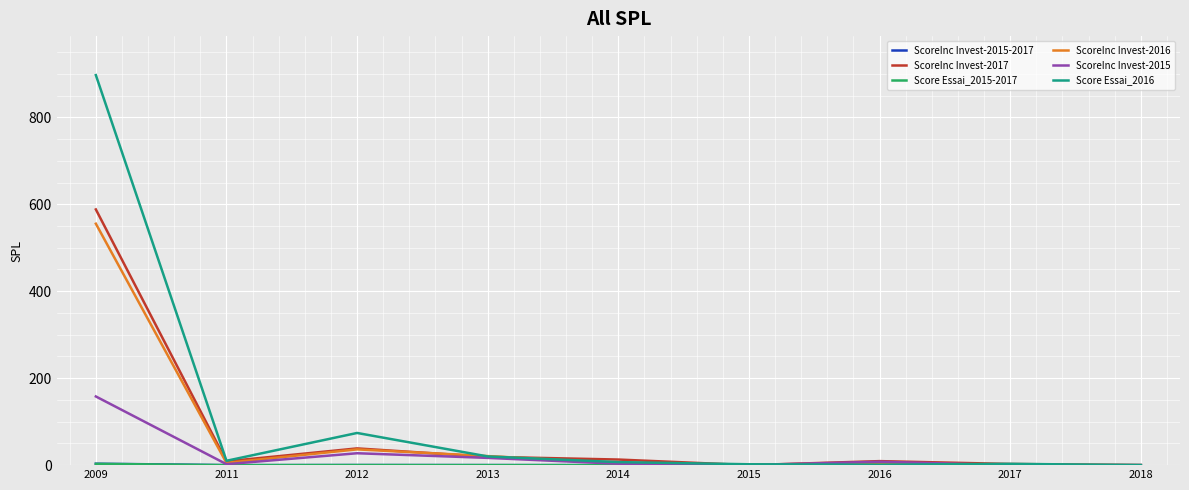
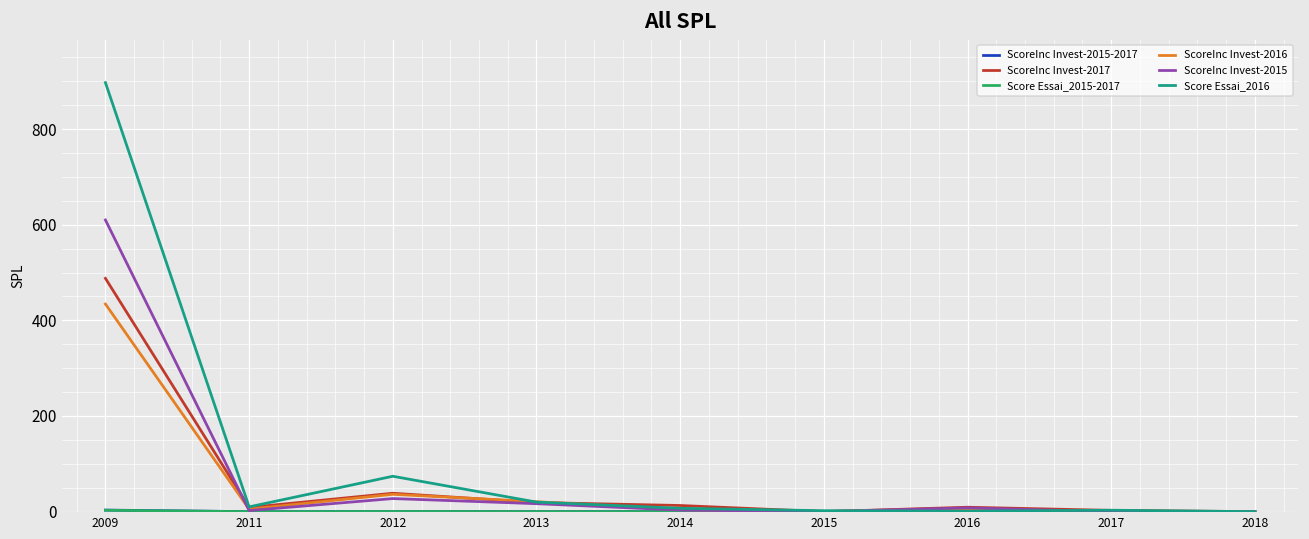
  {
    "ScoreInc Invest-2017": {
-     "2009": 590,
+     "2009": 490,
      "2014": 10
    },
    "ScoreInc Invest-2016": {
-     "2009": 560
+     "2009": 430
    },
    "ScoreInc Invest-2015": {
-     "2009": 160,
+     "2009": 610,
      "2012": 30
    }
  }
